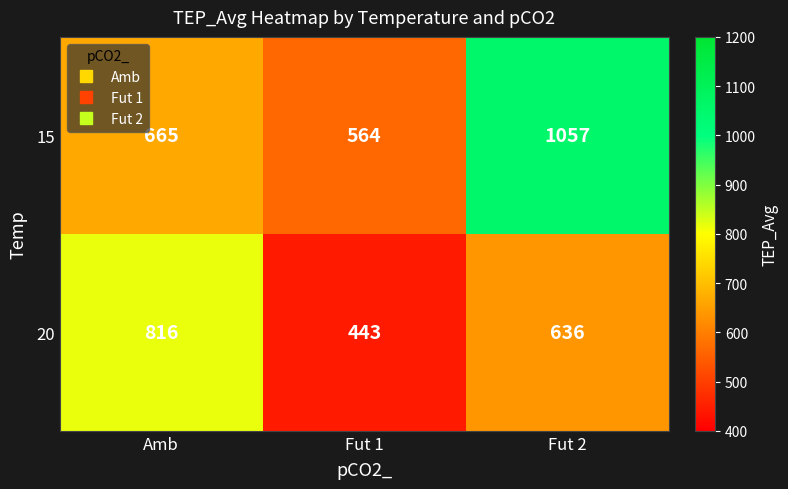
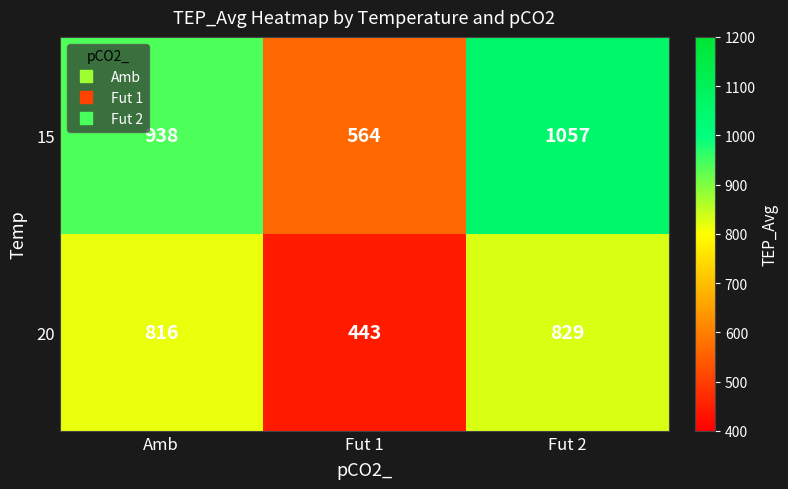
  {
    "15": {
-     "Amb": 665,
+     "Amb": 938,
      "Fut 1": 564,
      "Fut 2": 1057
    },
    "20": {
      "Amb": 816,
      "Fut 1": 443,
-     "Fut 2": 636
+     "Fut 2": 829
    }
  }
